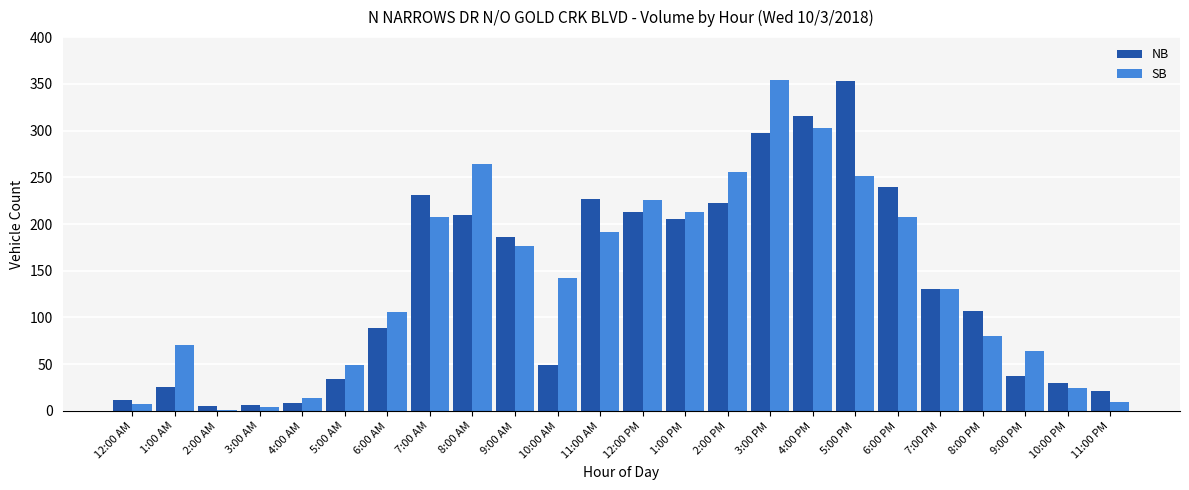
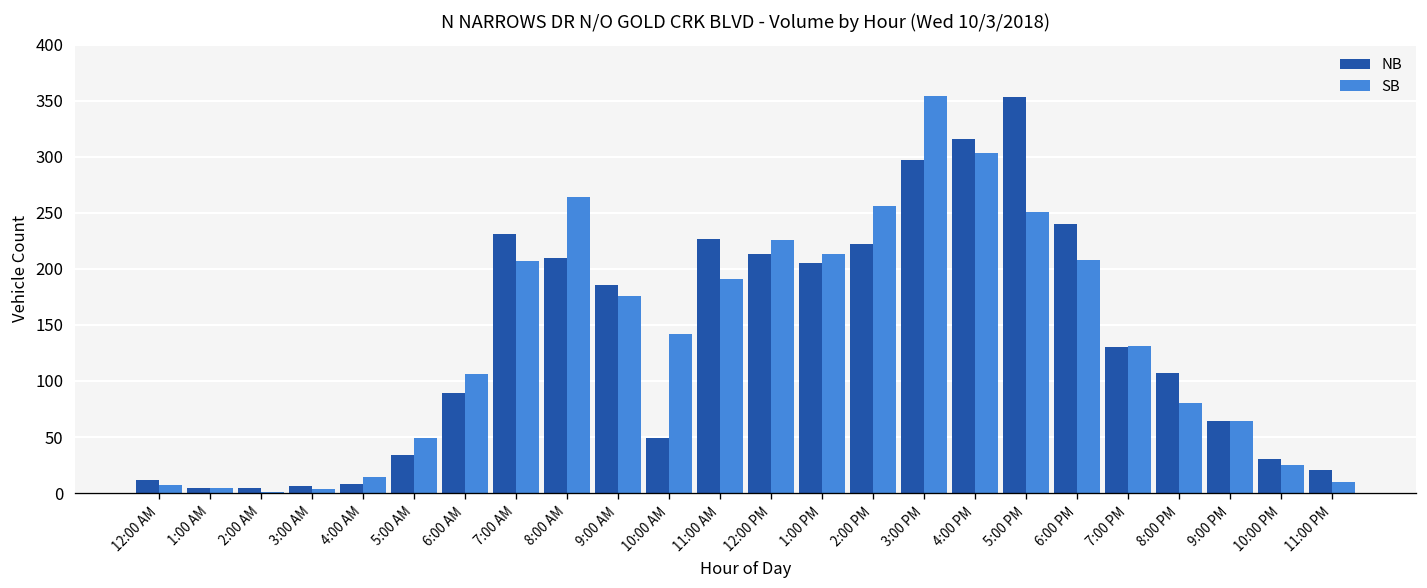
  {
    "NB": {
      "12:00 AM": 10,
-     "1:00 AM": 30,
+     "1:00 AM": 10,
      "2:00 AM": 10,
      "3:00 AM": 10,
      "4:00 AM": 10,
      "5:00 AM": 30,
      "6:00 AM": 90,
      "7:00 AM": 230,
      "8:00 AM": 210,
      "9:00 AM": 190,
      "10:00 AM": 50,
      "11:00 AM": 230,
      "12:00 PM": 210,
      "1:00 PM": 210,
      "2:00 PM": 220,
      "3:00 PM": 300,
      "4:00 PM": 320,
      "5:00 PM": 350,
      "6:00 PM": 240,
      "7:00 PM": 130,
      "8:00 PM": 110,
-     "9:00 PM": 40,
+     "9:00 PM": 60,
      "10:00 PM": 30,
      "11:00 PM": 20
    },
    "SB": {
      "12:00 AM": 10,
-     "1:00 AM": 70,
+     "1:00 AM": 10,
      "3:00 AM": 0,
      "4:00 AM": 10,
      "5:00 AM": 50,
      "6:00 AM": 110,
      "7:00 AM": 210,
      "8:00 AM": 260,
      "9:00 AM": 180,
      "10:00 AM": 140,
      "11:00 AM": 190,
      "12:00 PM": 230,
      "1:00 PM": 210,
      "2:00 PM": 260,
      "3:00 PM": 350,
      "4:00 PM": 300,
      "5:00 PM": 250,
      "6:00 PM": 210,
      "7:00 PM": 130,
      "8:00 PM": 80,
      "9:00 PM": 60,
      "10:00 PM": 30,
      "11:00 PM": 10
    }
  }
